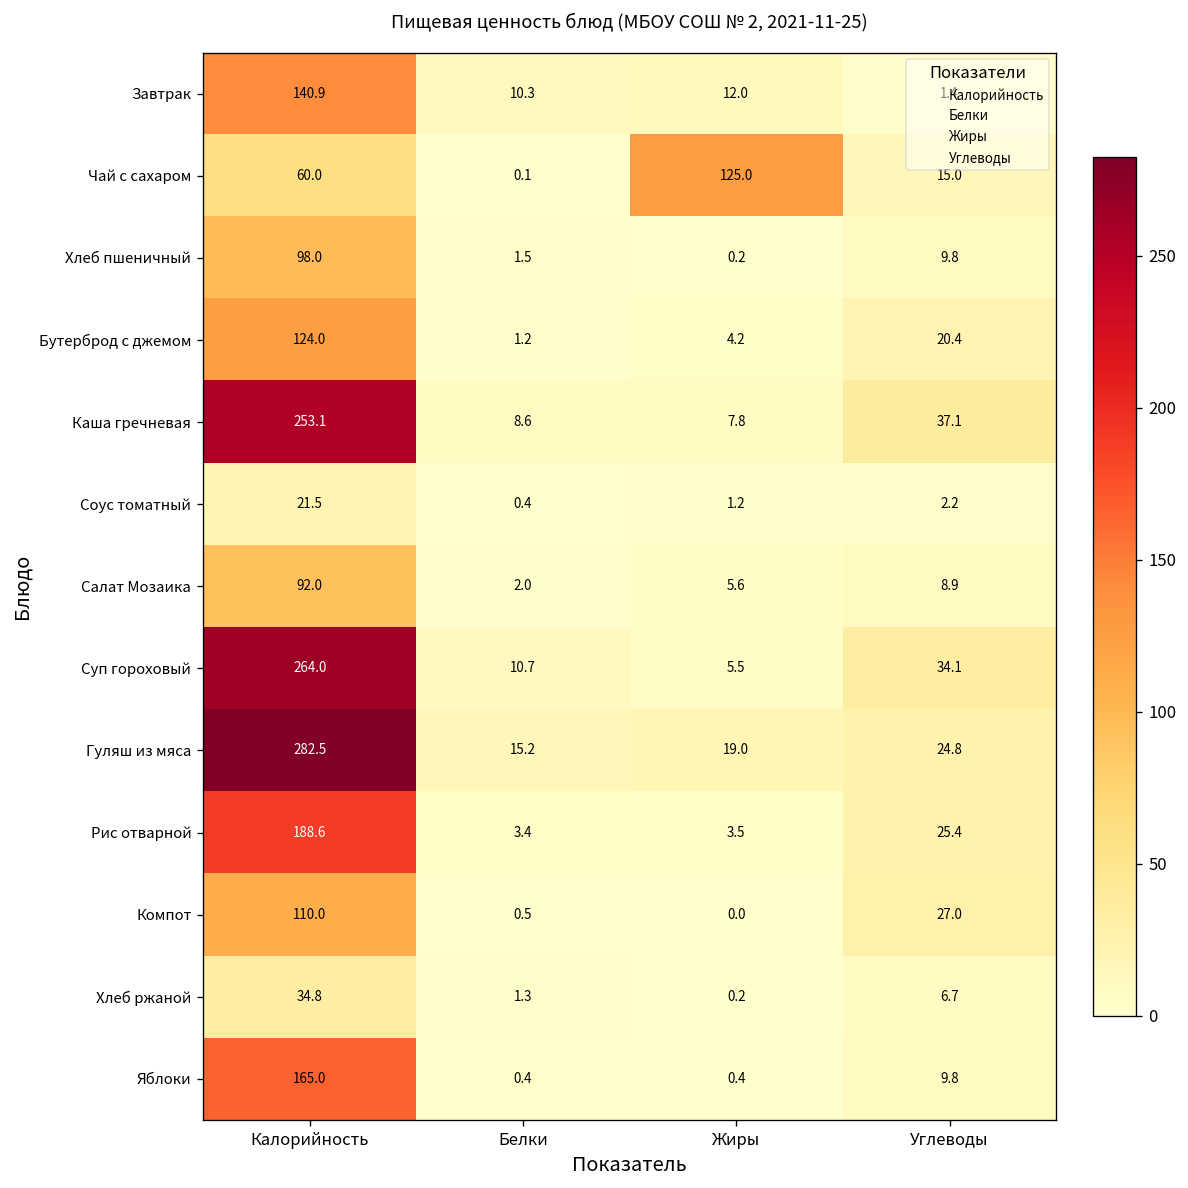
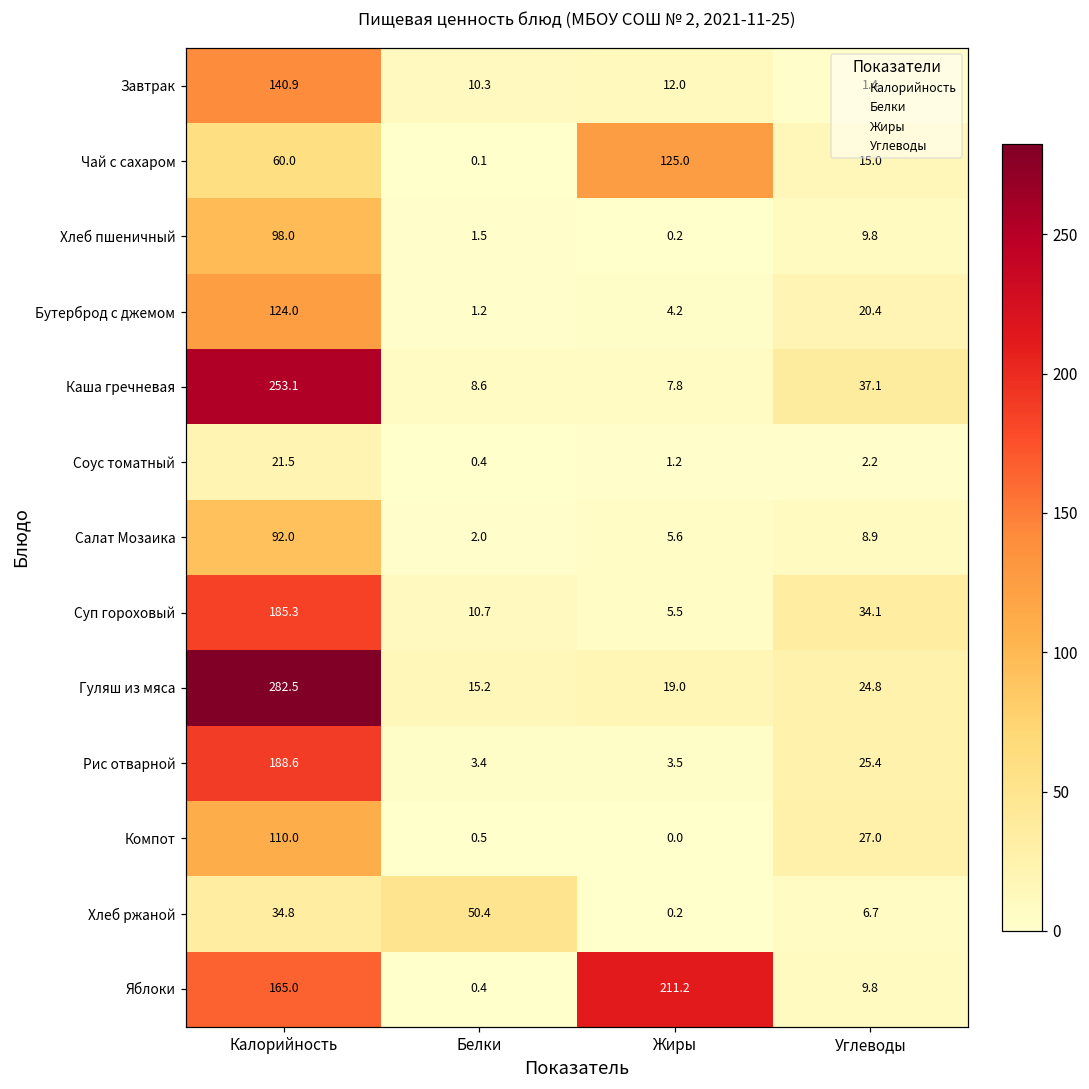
  {
    "Завтрак": {
      "Калорийность": 140.9,
      "Белки": 10.3,
      "Жиры": 12.0
    },
    "Чай с сахаром": {
      "Калорийность": 60.0,
      "Белки": 0.1,
      "Жиры": 125.0,
      "Углеводы": 15.0
    },
    "Хлеб пшеничный": {
      "Калорийность": 98.0,
      "Белки": 1.5,
      "Жиры": 0.2,
      "Углеводы": 9.8
    },
    "Бутерброд с джемом": {
      "Калорийность": 124.0,
      "Белки": 1.2,
      "Жиры": 4.2,
      "Углеводы": 20.4
    },
    "Каша гречневая": {
      "Калорийность": 253.1,
      "Белки": 8.6,
      "Жиры": 7.8,
      "Углеводы": 37.1
    },
    "Соус томатный": {
      "Калорийность": 21.5,
      "Белки": 0.4,
      "Жиры": 1.2,
      "Углеводы": 2.2
    },
    "Салат Мозаика": {
      "Калорийность": 92.0,
      "Белки": 2.0,
      "Жиры": 5.6,
      "Углеводы": 8.9
    },
    "Суп гороховый": {
-     "Калорийность": 264.0,
+     "Калорийность": 185.3,
      "Белки": 10.7,
      "Жиры": 5.5,
      "Углеводы": 34.1
    },
    "Гуляш из мяса": {
      "Калорийность": 282.5,
      "Белки": 15.2,
      "Жиры": 19.0,
      "Углеводы": 24.8
    },
    "Рис отварной": {
      "Калорийность": 188.6,
      "Белки": 3.4,
      "Жиры": 3.5,
      "Углеводы": 25.4
    },
    "Компот": {
      "Калорийность": 110.0,
      "Белки": 0.5,
      "Жиры": 0.0,
      "Углеводы": 27.0
    },
    "Хлеб ржаной": {
      "Калорийность": 34.8,
-     "Белки": 1.3,
+     "Белки": 50.4,
      "Жиры": 0.2,
      "Углеводы": 6.7
    },
    "Яблоки": {
      "Калорийность": 165.0,
      "Белки": 0.4,
-     "Жиры": 0.4,
+     "Жиры": 211.2,
      "Углеводы": 9.8
    }
  }
